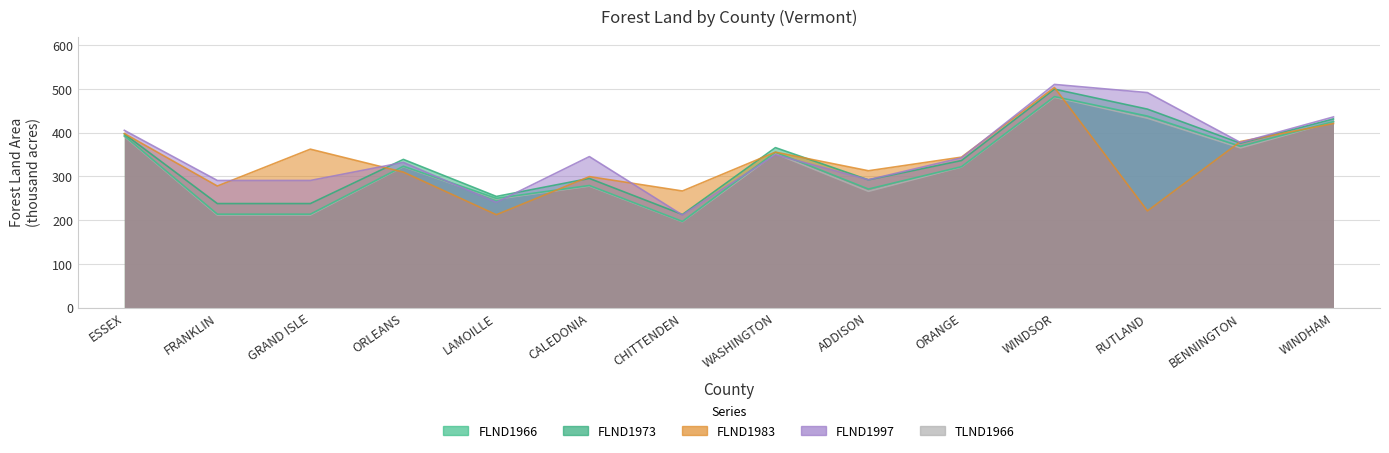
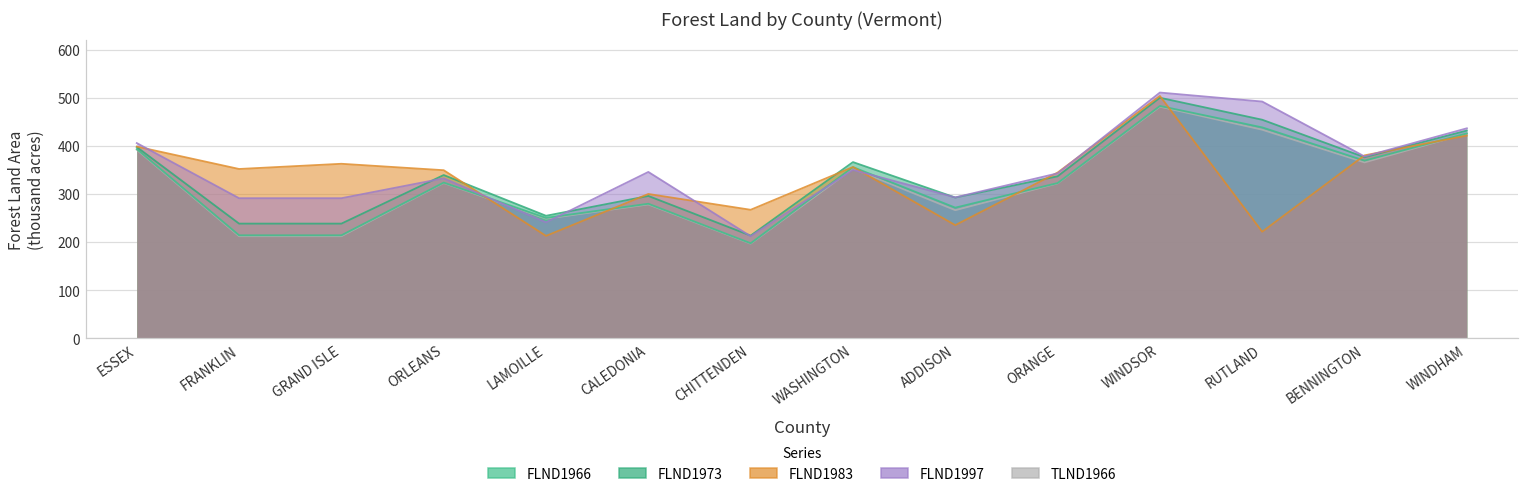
  {
    "FLND1983": {
-     "FRANKLIN": 280,
+     "FRANKLIN": 350,
      "GRAND ISLE": 360,
-     "ORLEANS": 310,
+     "ORLEANS": 350,
      "LAMOILLE": 210,
      "CHITTENDEN": 270,
-     "ADDISON": 310,
+     "ADDISON": 230,
      "RUTLAND": 220
    }
  }
